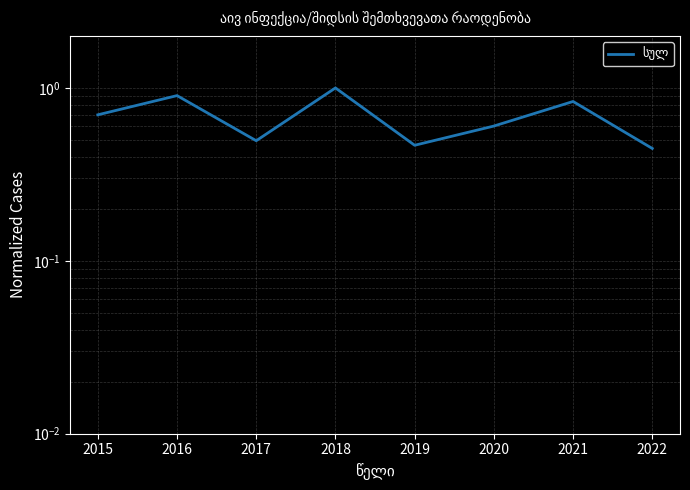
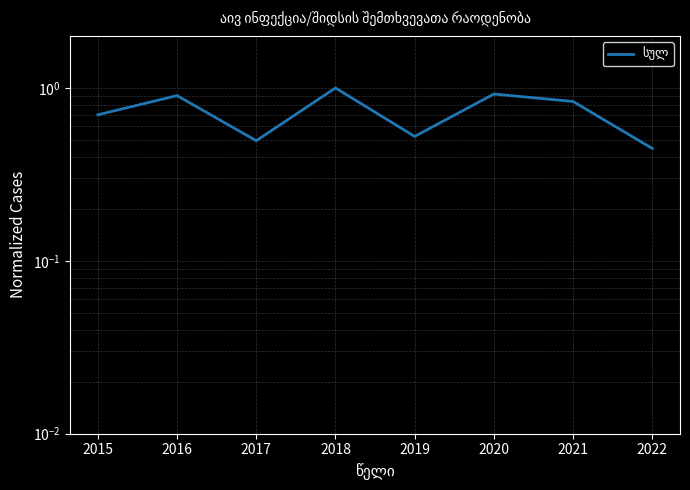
  {
    "2015": 0.70,
    "2016": 0.9,
    "2017": 0.50,
    "2018": 1.0,
-   "2019": 0.47,
-   "2020": 0.60,
+   "2019": 0.52,
+   "2020": 0.9,
    "2021": 0.8,
    "2022": 0.45
  }
